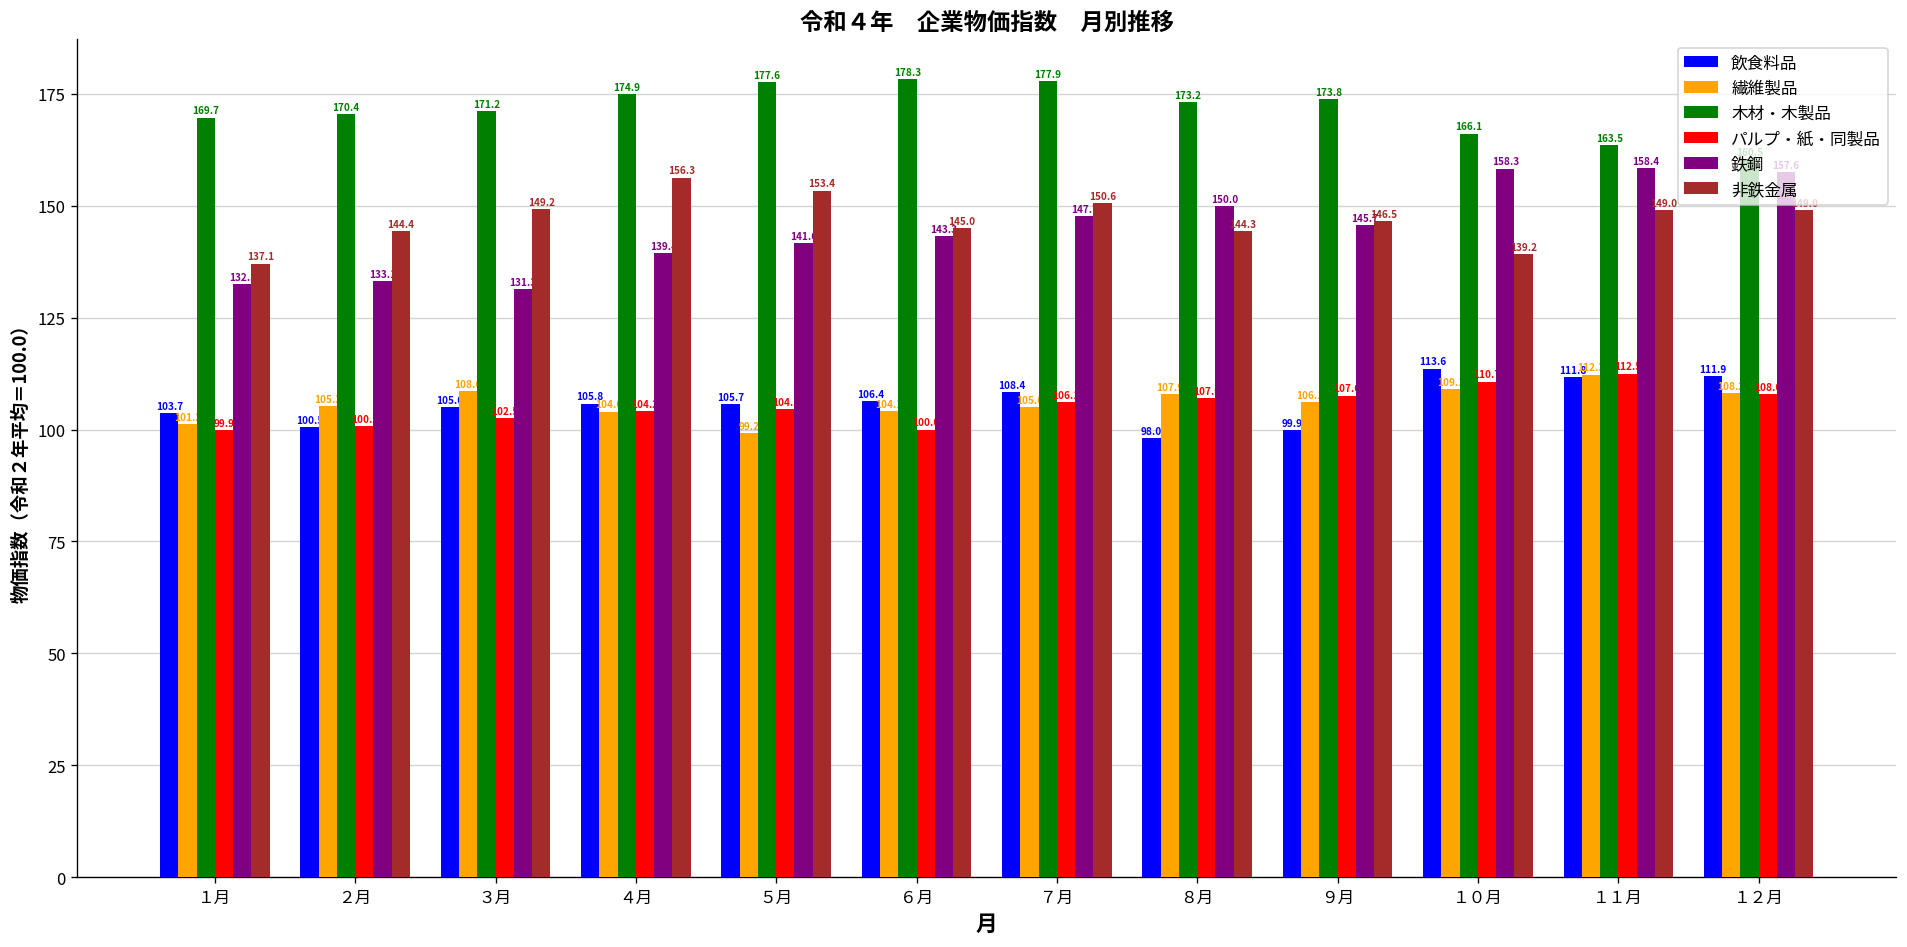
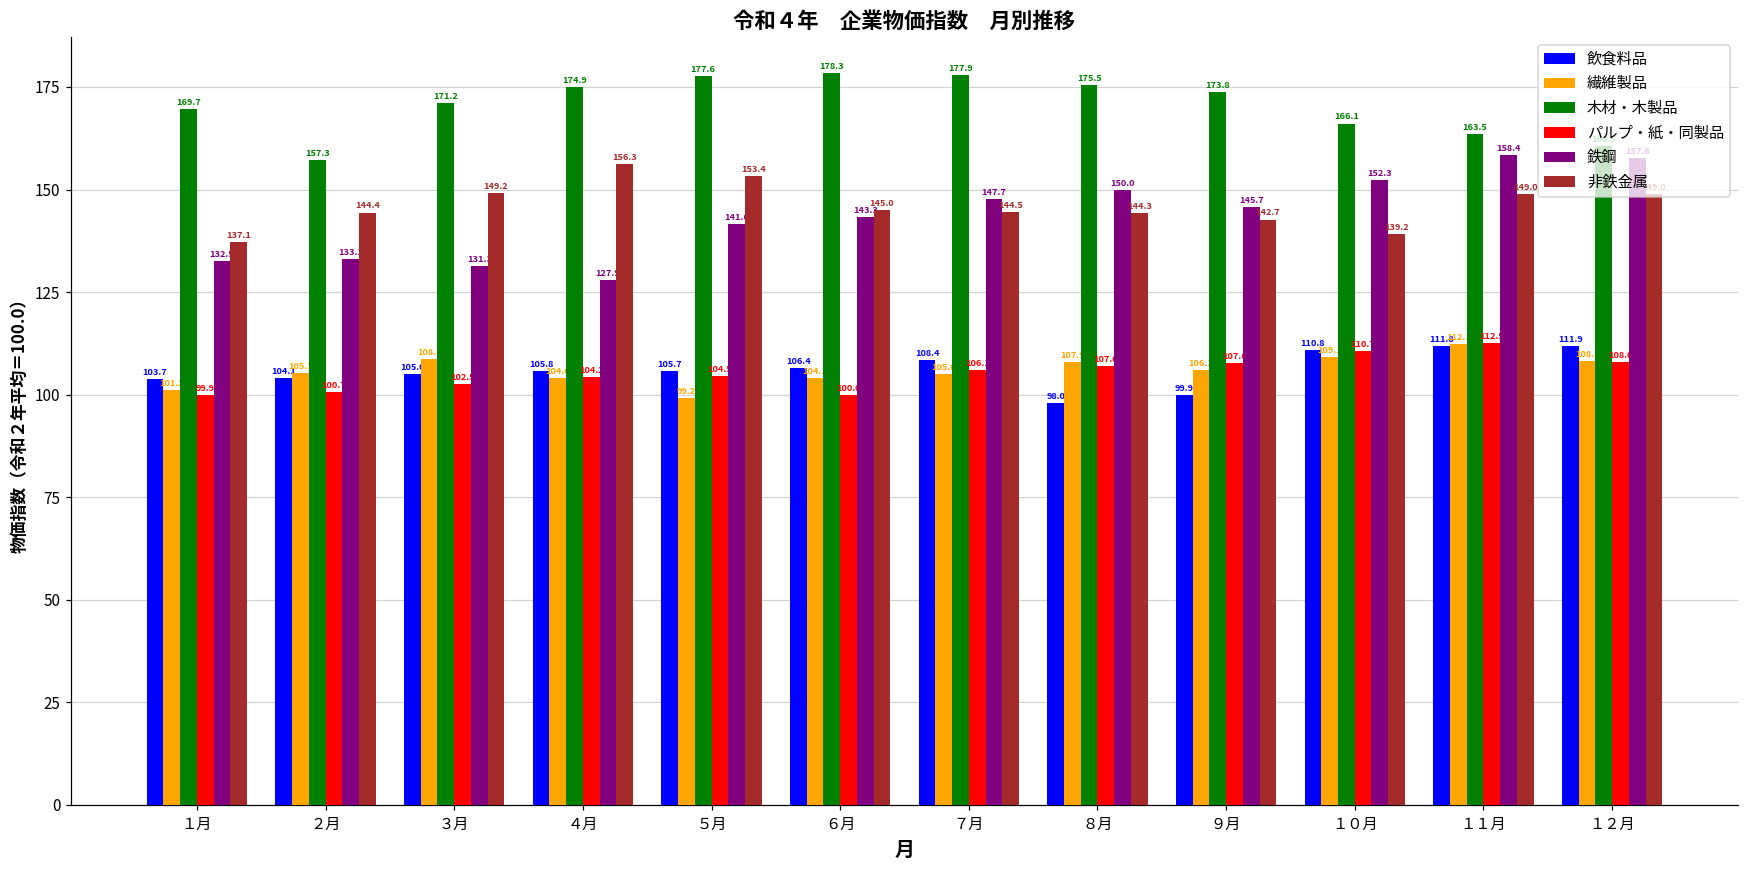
  {
    "飲食料品": {
      "１月": 103.7,
-     "２月": 100.5,
+     "２月": 104.1,
      "３月": 105.0,
      "４月": 105.8,
      "５月": 105.7,
      "６月": 106.4,
      "７月": 108.4,
      "８月": 98.0,
      "９月": 99.9,
-     "１０月": 113.6,
+     "１０月": 110.8,
      "１２月": 111.9
    },
    "繊維製品": {
      "１月": 101.2,
      "３月": 108.6,
      "４月": 104.0,
      "５月": 99.2,
      "６月": 104.1,
      "７月": 105.0,
      "８月": 107.9,
      "９月": 106.1,
      "１０月": 109.1,
      "１２月": 108.2
    },
    "木材・木製品": {
      "１月": 169.7,
-     "２月": 170.4,
+     "２月": 157.3,
      "３月": 171.2,
      "４月": 174.9,
      "５月": 177.6,
      "６月": 178.3,
      "７月": 177.9,
-     "８月": 173.2,
+     "８月": 175.5,
      "９月": 173.8,
      "１０月": 166.1,
      "１１月": 163.5
    },
    "パルプ・紙・同製品": {
      "１月": 99.9,
      "２月": 100.7,
      "３月": 102.5,
      "４月": 104.2,
      "５月": 104.5,
      "６月": 100.0,
      "７月": 106.1,
      "８月": 107.0,
      "９月": 107.6,
      "１０月": 110.7,
      "１１月": 112.5,
      "１２月": 108.0
    },
    "鉄鋼": {
      "１月": 132.5,
      "２月": 133.1,
      "３月": 131.3,
-     "４月": 139.4,
+     "４月": 127.9,
      "５月": 141.6,
      "６月": 143.3,
      "７月": 147.7,
      "８月": 150.0,
      "９月": 145.7,
-     "１０月": 158.3,
+     "１０月": 152.3,
      "１１月": 158.4
    },
    "非鉄金属": {
      "１月": 137.1,
      "２月": 144.4,
      "３月": 149.2,
      "４月": 156.3,
      "５月": 153.4,
      "６月": 145.0,
-     "７月": 150.6,
+     "７月": 144.5,
      "８月": 144.3,
-     "９月": 146.5,
+     "９月": 142.7,
      "１０月": 139.2,
      "１１月": 149.0
    }
  }
